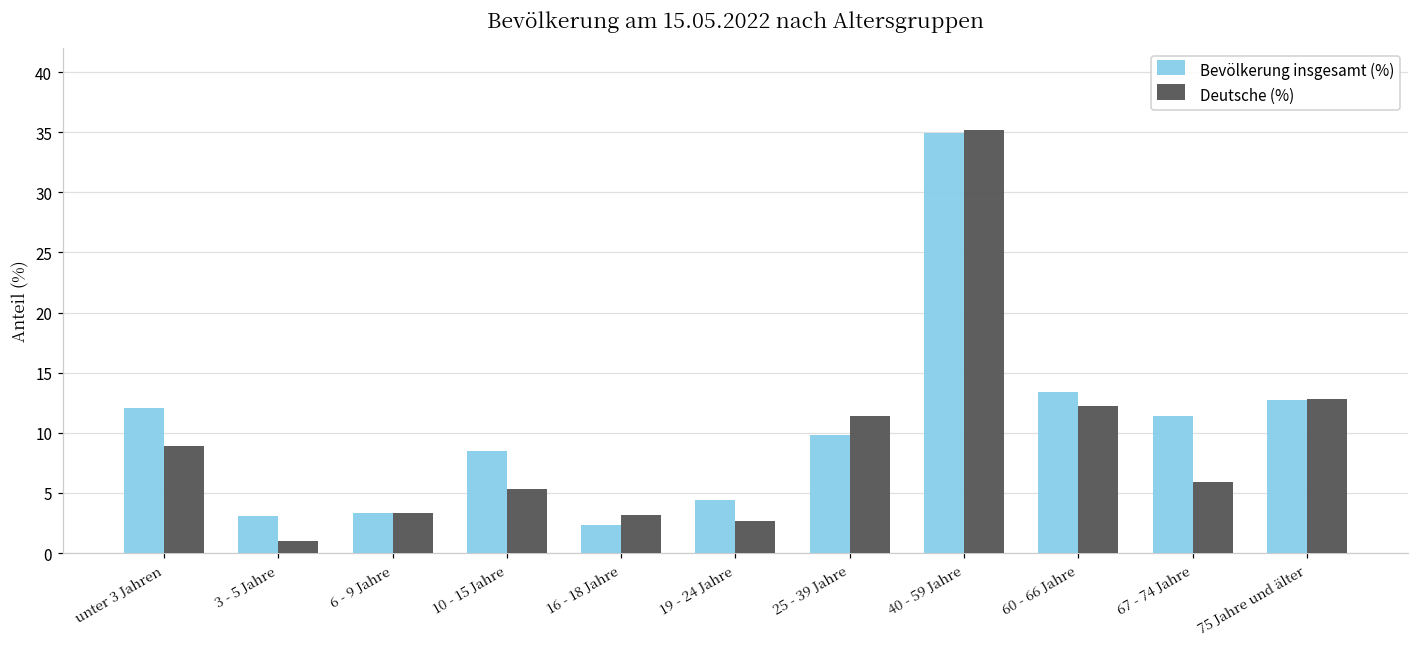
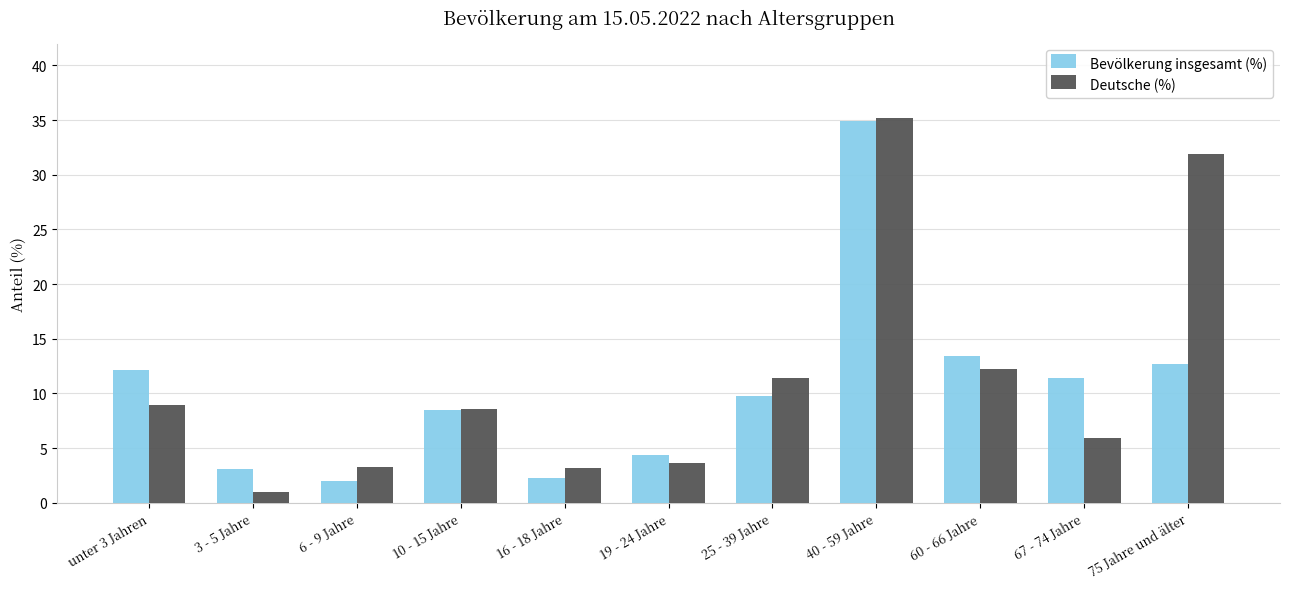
  {
    "Bevölkerung insgesamt (%)": {
      "unter 3 Jahren": 12.1,
      "3 - 5 Jahre": 3.1,
-     "6 - 9 Jahre": 3.3,
+     "6 - 9 Jahre": 2.0,
      "10 - 15 Jahre": 8.5,
      "16 - 18 Jahre": 2.3,
      "19 - 24 Jahre": 4.4,
      "25 - 39 Jahre": 9.8,
      "40 - 59 Jahre": 34.9,
      "60 - 66 Jahre": 13.4,
      "67 - 74 Jahre": 11.4,
      "75 Jahre und älter": 12.7
    },
    "Deutsche (%)": {
      "unter 3 Jahren": 8.9,
      "3 - 5 Jahre": 1.0,
      "6 - 9 Jahre": 3.3,
-     "10 - 15 Jahre": 5.3,
+     "10 - 15 Jahre": 8.6,
      "16 - 18 Jahre": 3.2,
-     "19 - 24 Jahre": 2.7,
+     "19 - 24 Jahre": 3.6,
      "25 - 39 Jahre": 11.4,
      "40 - 59 Jahre": 35.2,
      "60 - 66 Jahre": 12.2,
      "67 - 74 Jahre": 5.9,
-     "75 Jahre und älter": 12.8
+     "75 Jahre und älter": 31.9
    }
  }
